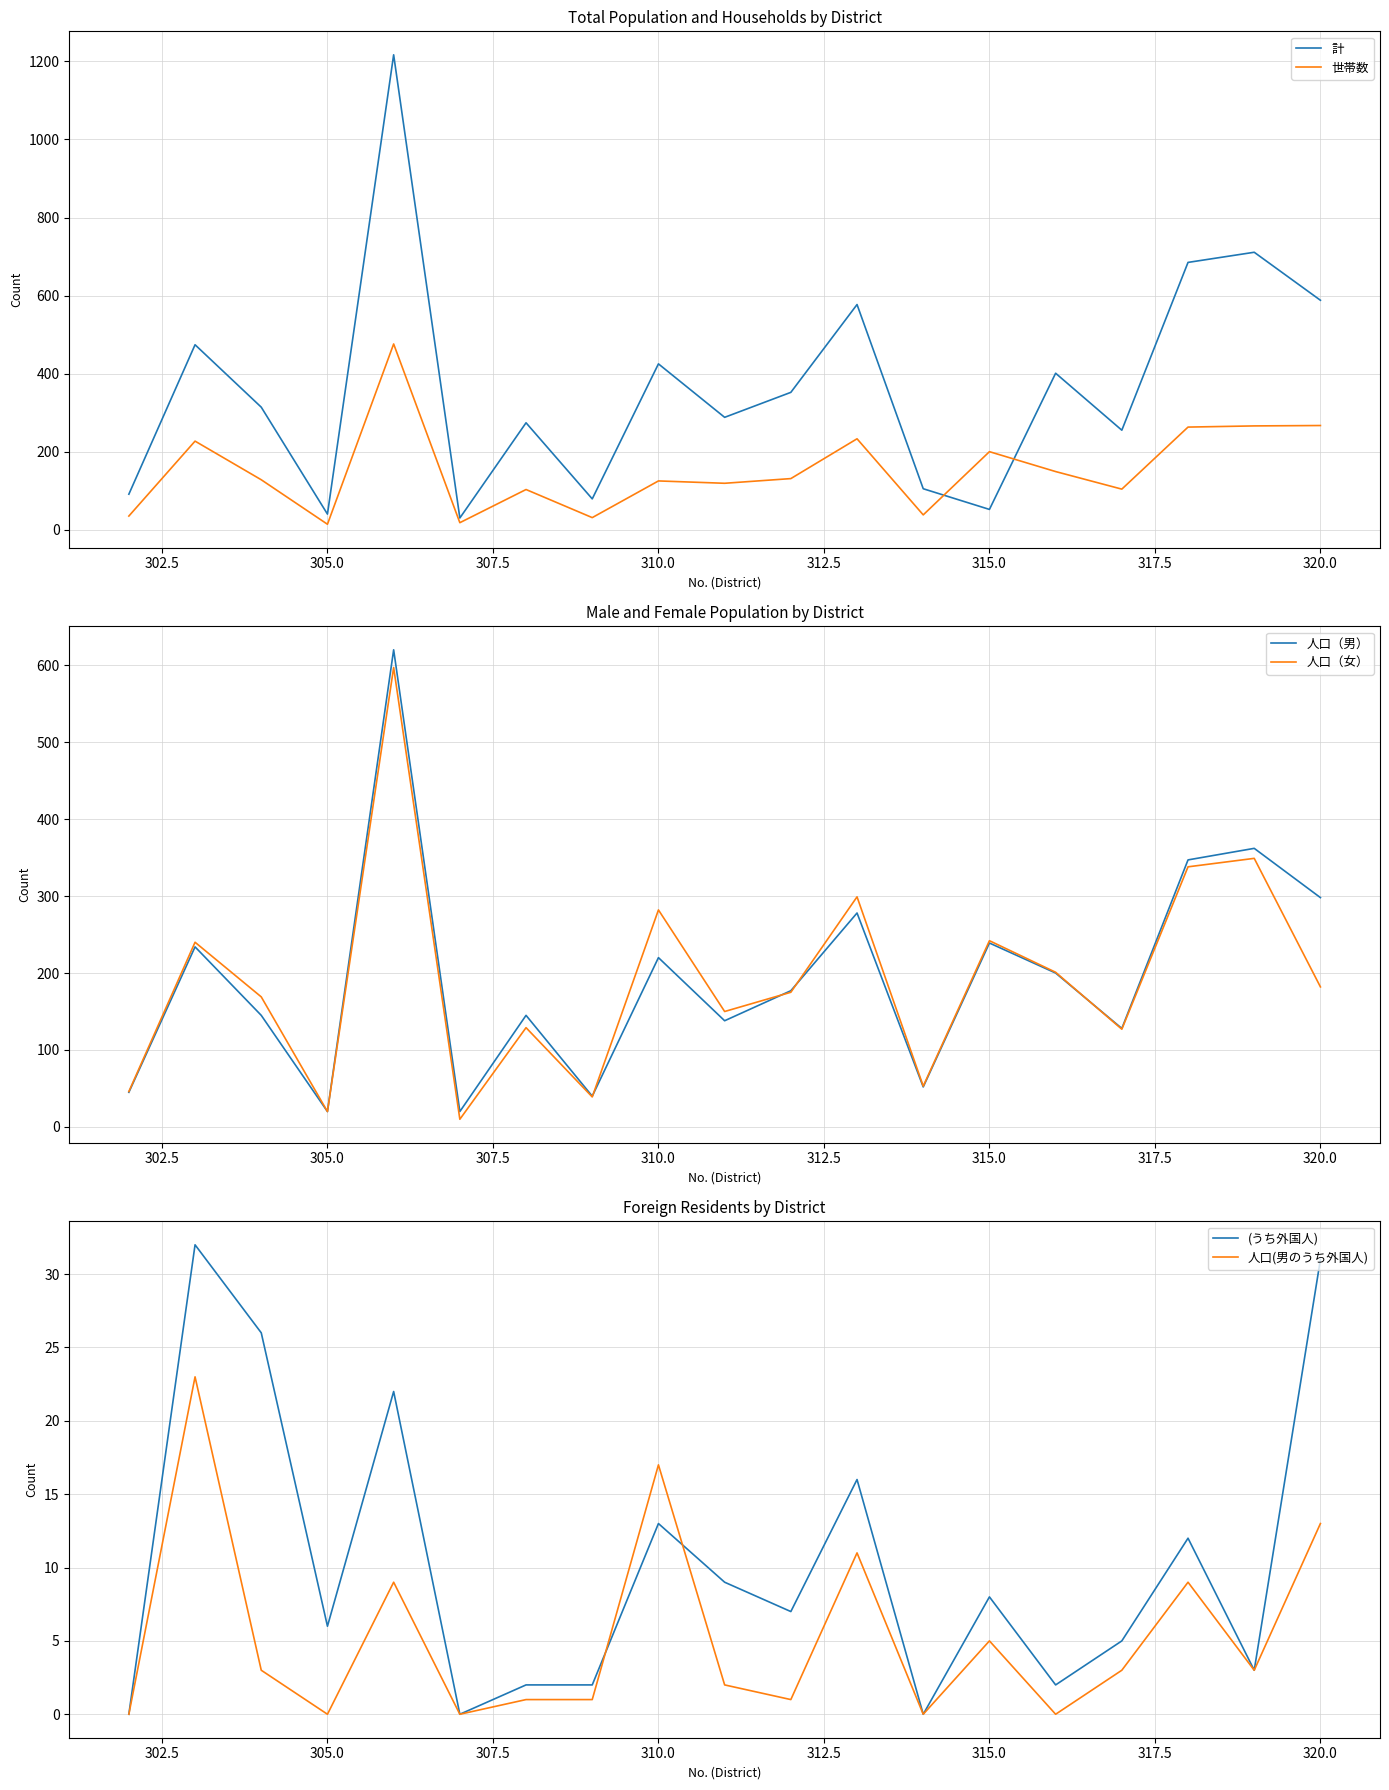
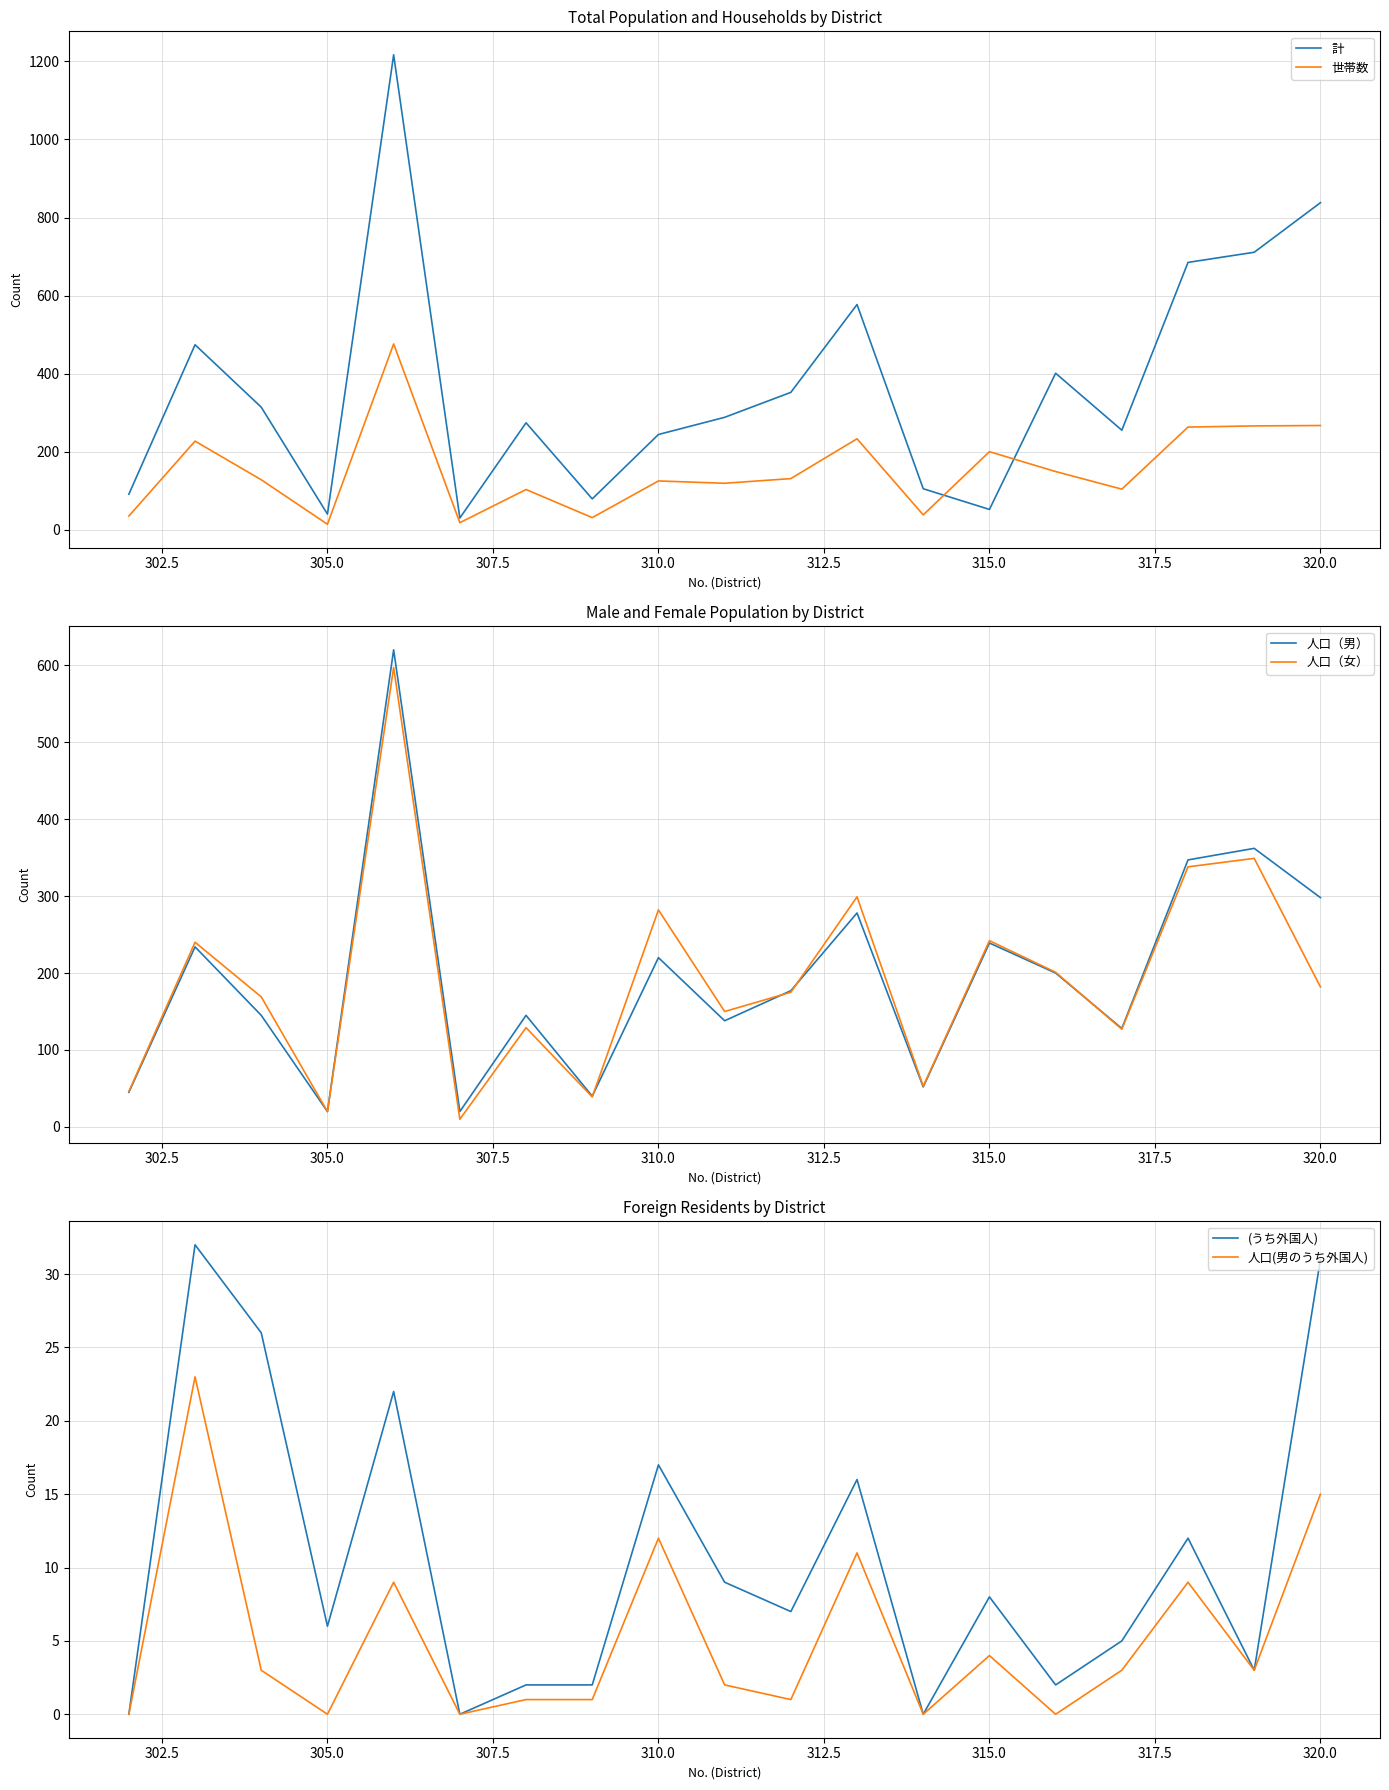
  {
    "Total Population and Households by District": {
      "計": {
        "305.0": 40,
-       "310.0": 430,
+       "310.0": 240,
        "315.0": 50,
-       "320.0": 590
+       "320.0": 840
      },
      "世帯数": {
        "305.0": 10,
        "310.0": 130,
        "315.0": 200,
        "320.0": 270
      }
    },
    "Male and Female Population by District": {
      "人口（男）": {
        "310.0": 220,
        "320.0": 300
      },
      "人口（女）": {
        "310.0": 280,
        "320.0": 180
      }
    },
    "Foreign Residents by District": {
      "(うち外国人)": {
        "305.0": 6,
-       "310.0": 13,
+       "310.0": 17,
        "315.0": 8
      },
      "人口(男のうち外国人)": {
        "305.0": 0,
-       "310.0": 17,
-       "315.0": 5,
-       "320.0": 13
+       "310.0": 12,
+       "315.0": 4,
+       "320.0": 15
      }
    }
  }
